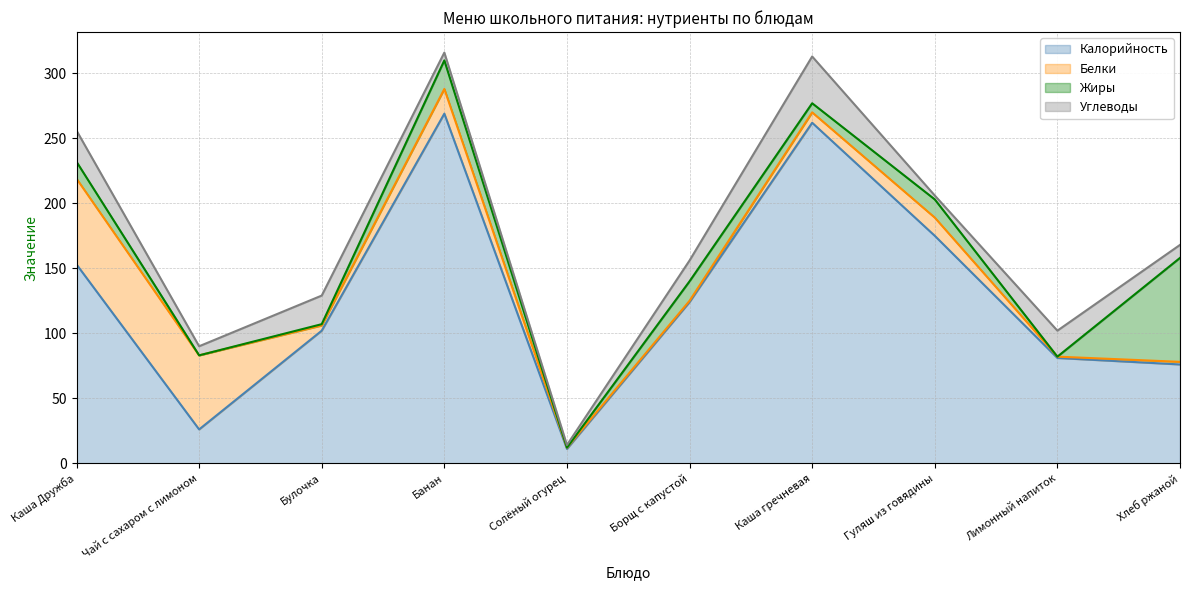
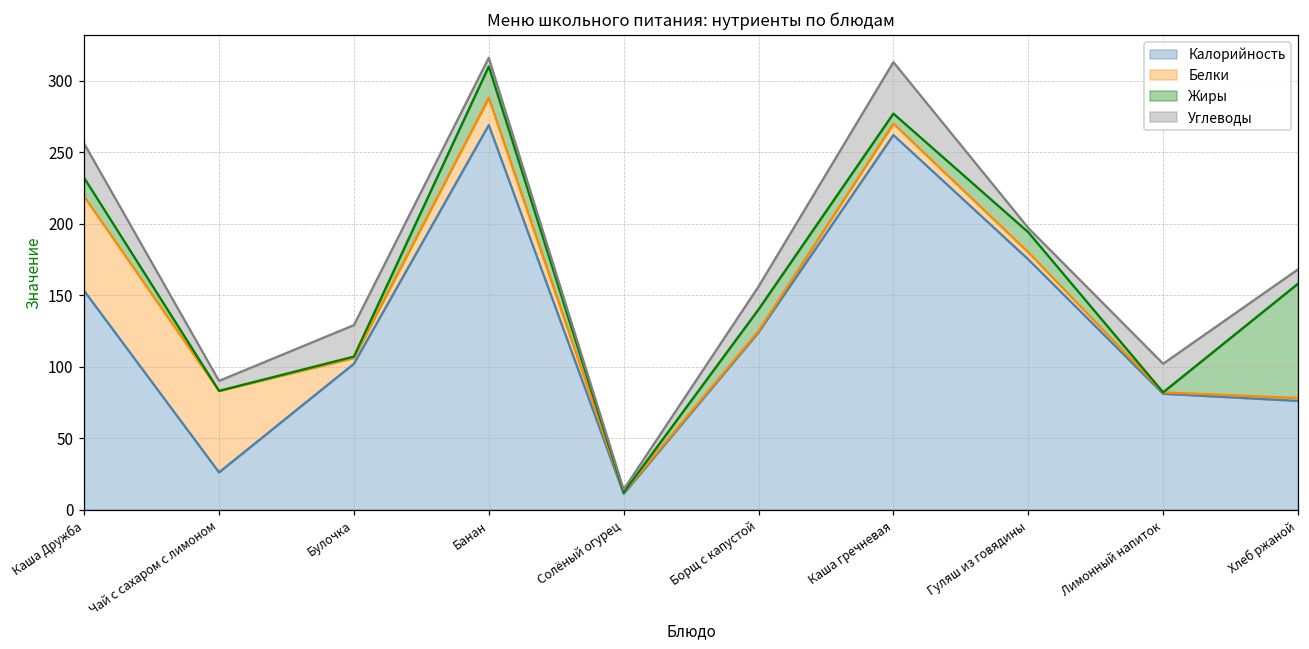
  {
    "Белки": {
      "Каша Дружба": 66,
      "Банан": 19,
      "Каша гречневая": 8,
-     "Гуляш из говядины": 14,
+     "Гуляш из говядины": 5,
      "Хлеб ржаной": 2
    },
    "Жиры": {
      "Каша Дружба": 13,
      "Банан": 22,
      "Борщ с капустой": 15,
      "Каша гречневая": 7,
      "Гуляш из говядины": 14,
      "Хлеб ржаной": 80
    }
  }
